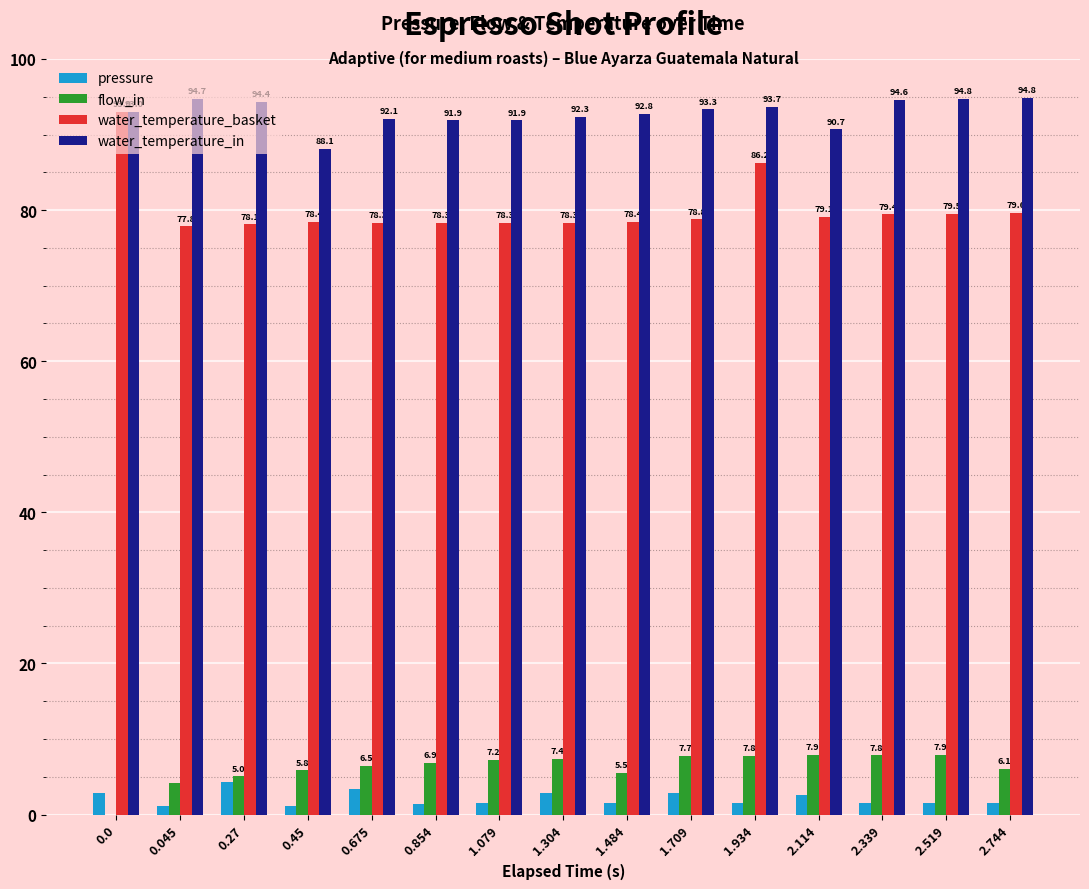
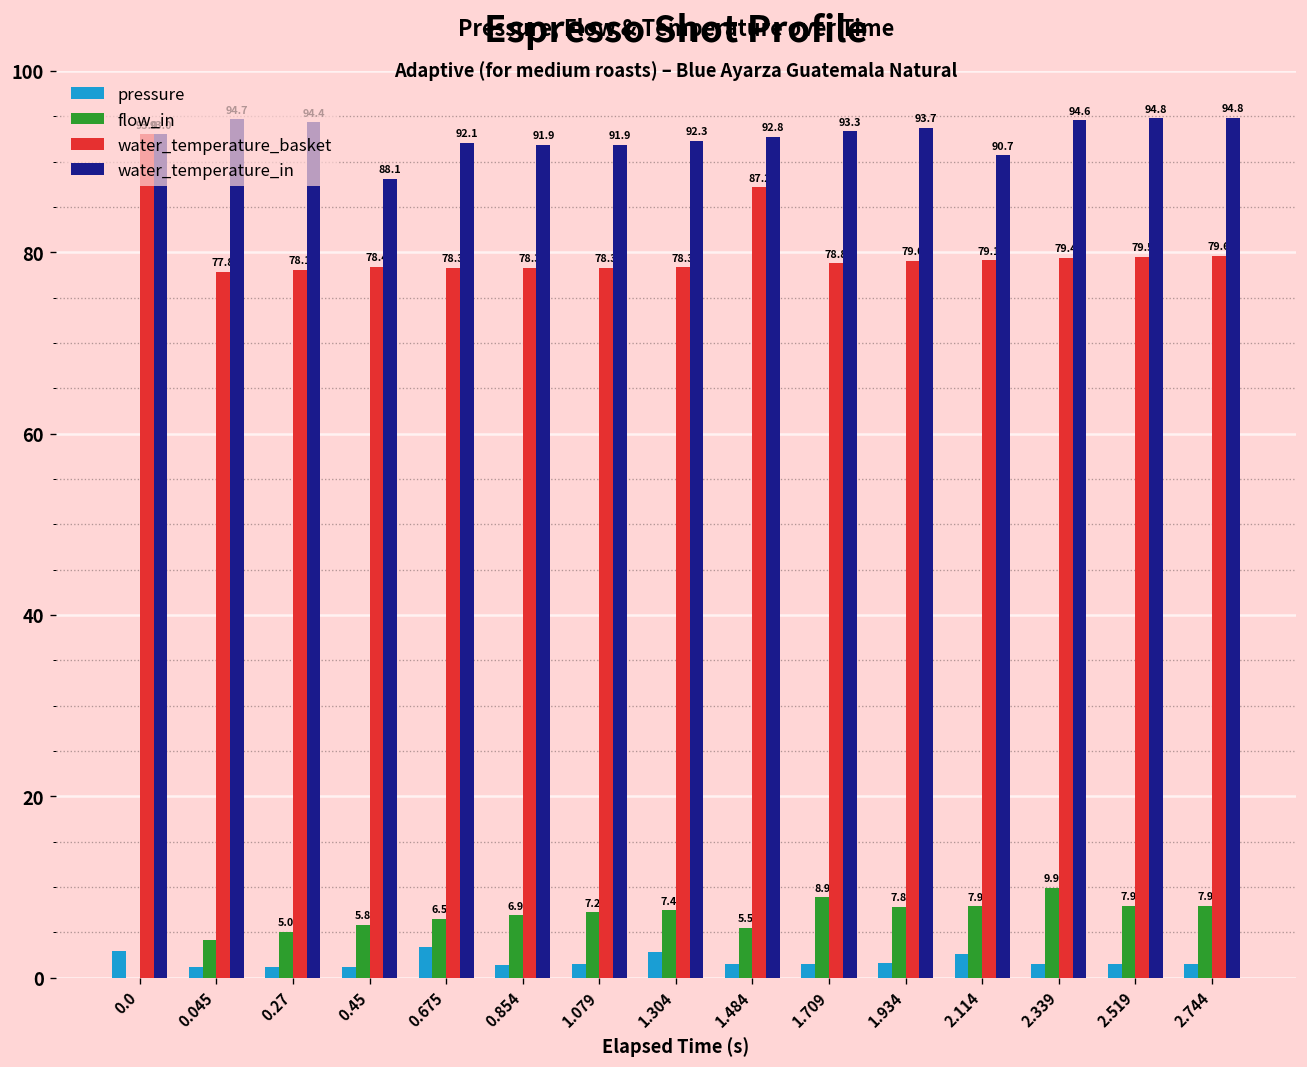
  {
    "pressure": {
      "0.0": 3,
      "0.045": 1,
-     "0.27": 4,
+     "0.27": 1,
      "0.45": 1,
      "0.675": 3,
      "0.854": 1,
      "1.079": 1,
      "1.304": 3,
      "1.484": 2,
-     "1.709": 3,
+     "1.709": 2,
      "1.934": 2,
      "2.114": 3,
      "2.339": 2,
      "2.519": 2,
      "2.744": 2
    },
    "flow_in": {
      "0.27": 5.0,
      "0.45": 5.8,
      "0.675": 6.5,
      "0.854": 6.9,
      "1.079": 7.2,
      "1.304": 7.4,
      "1.484": 5.5,
-     "1.709": 7.7,
+     "1.709": 8.9,
      "1.934": 7.8,
      "2.114": 7.9,
-     "2.339": 7.8,
+     "2.339": 9.9,
      "2.519": 7.9,
-     "2.744": 6.1
+     "2.744": 7.9
    },
    "water_temperature_basket": {
      "0.045": 77.8,
      "0.27": 78.1,
      "0.45": 78.4,
      "0.675": 78.3,
      "0.854": 78.3,
      "1.079": 78.3,
      "1.304": 78.3,
-     "1.484": 78.4,
+     "1.484": 87.2,
      "1.709": 78.8,
-     "1.934": 86.2,
+     "1.934": 79.0,
      "2.114": 79.1,
      "2.339": 79.4,
      "2.519": 79.5,
      "2.744": 79.6
    },
    "water_temperature_in": {
      "0.45": 88.1,
      "0.675": 92.1,
      "0.854": 91.9,
      "1.079": 91.9,
      "1.304": 92.3,
      "1.484": 92.8,
      "1.709": 93.3,
      "1.934": 93.7,
      "2.114": 90.7,
      "2.339": 94.6,
      "2.519": 94.8,
      "2.744": 94.8
    }
  }
